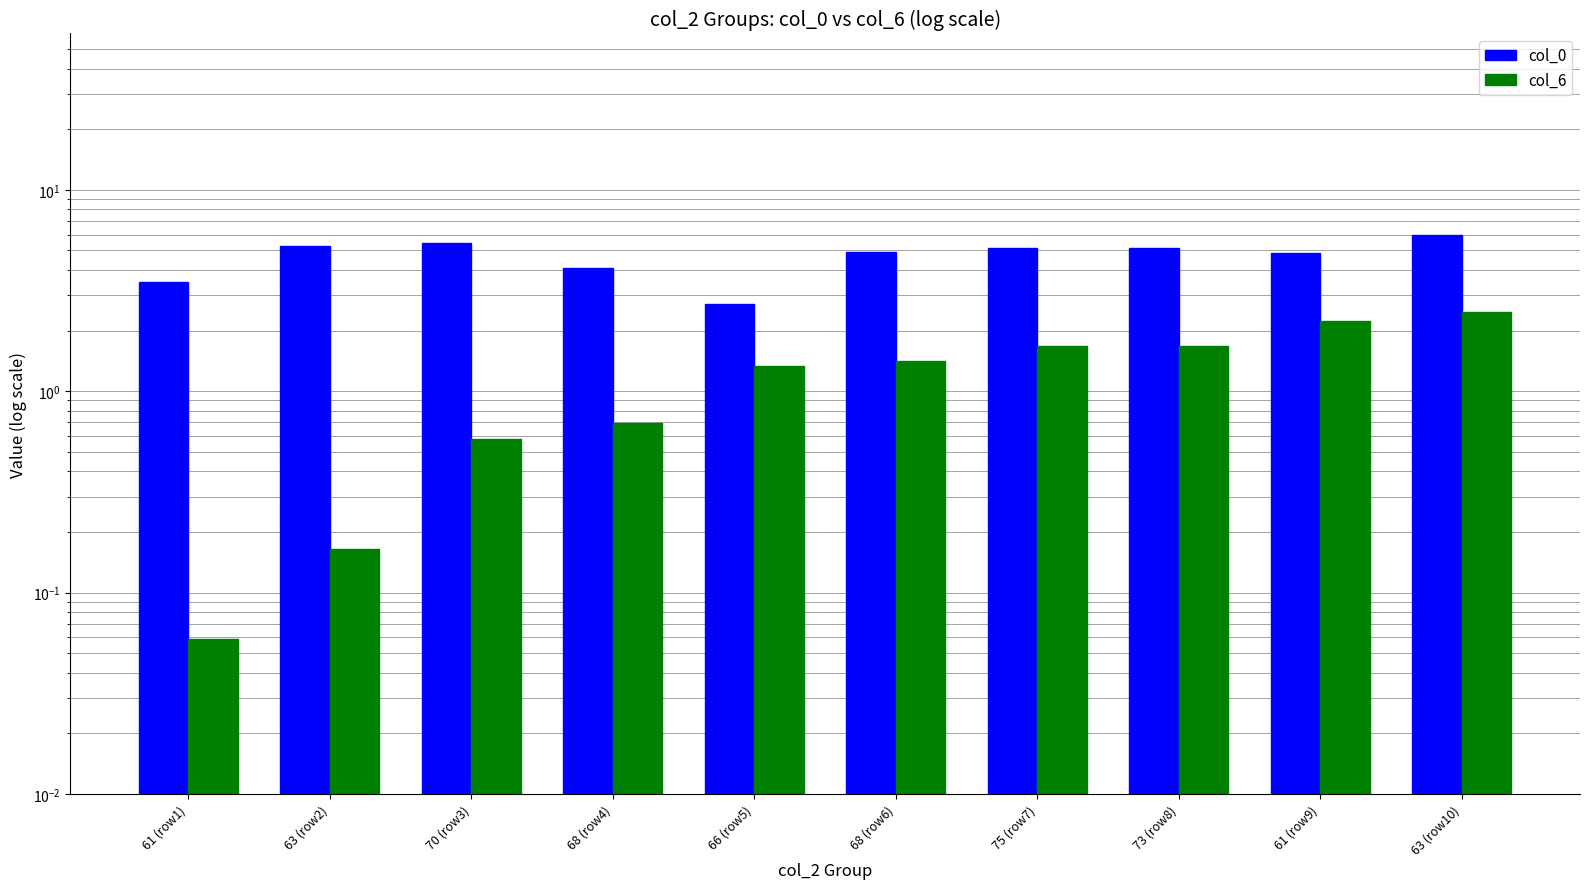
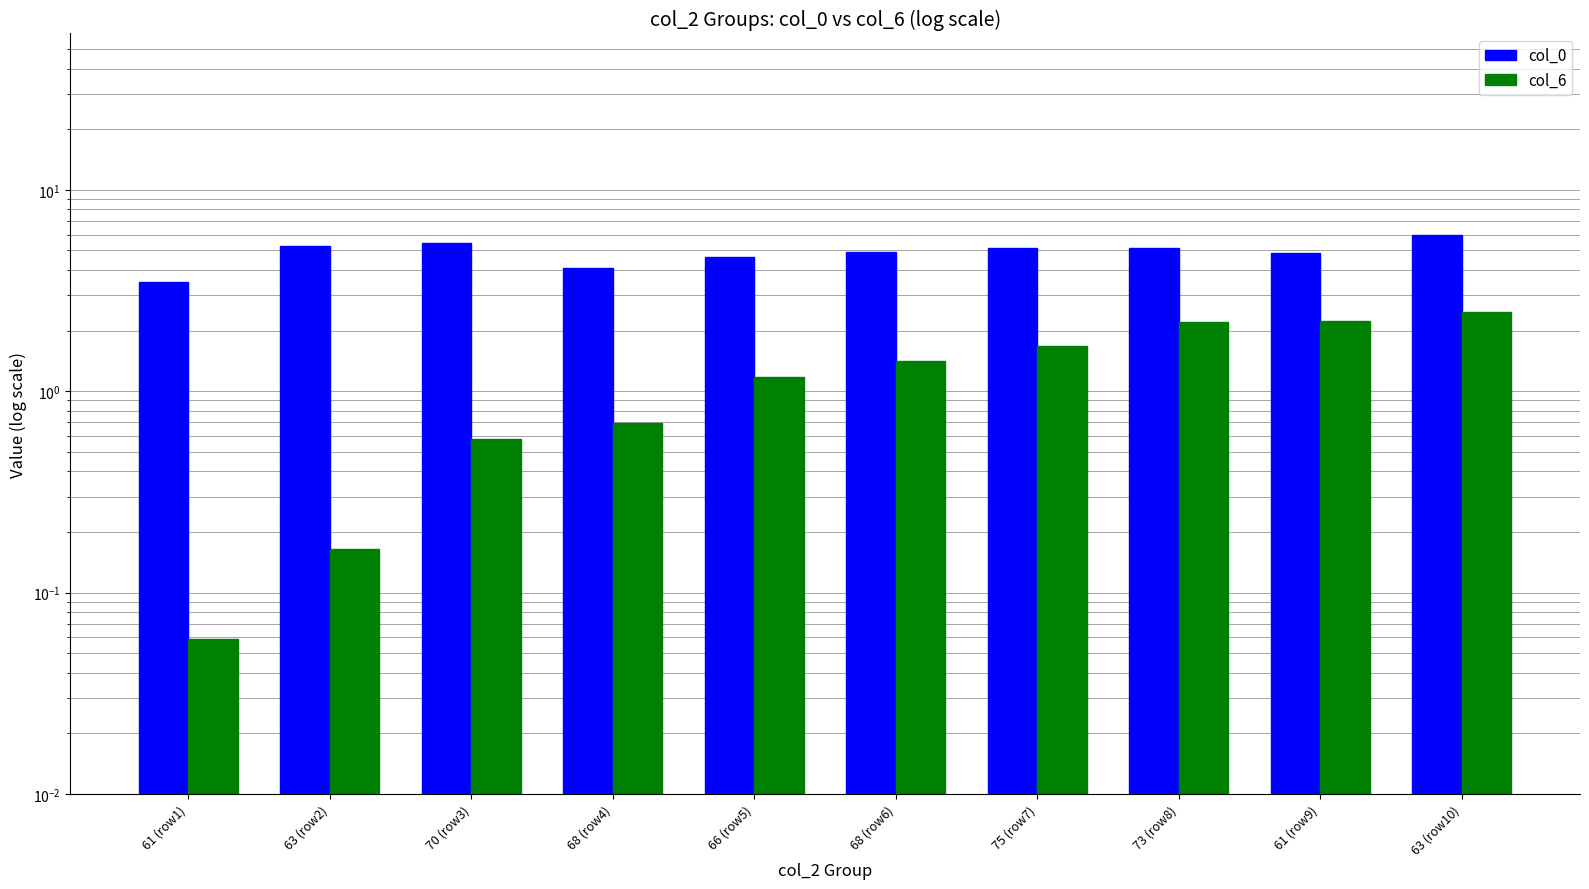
  {
    "col_0": {
      "61 (row1)": 3.5,
      "63 (row2)": 5.3,
      "70 (row3)": 5.4,
      "68 (row4)": 4.1,
-     "66 (row5)": 2.7,
+     "66 (row5)": 4.6,
      "68 (row6)": 4.9,
      "75 (row7)": 5.2,
      "73 (row8)": 5.2,
      "61 (row9)": 4.8,
      "63 (row10)": 6.0
    },
    "col_6": {
      "61 (row1)": 0.059,
      "63 (row2)": 0.17,
      "70 (row3)": 0.58,
      "68 (row4)": 0.7,
-     "66 (row5)": 1.3,
+     "66 (row5)": 1.2,
      "68 (row6)": 1.4,
      "75 (row7)": 1.7,
-     "73 (row8)": 1.7,
+     "73 (row8)": 2.2,
      "61 (row9)": 2.2,
      "63 (row10)": 2.5
    }
  }
